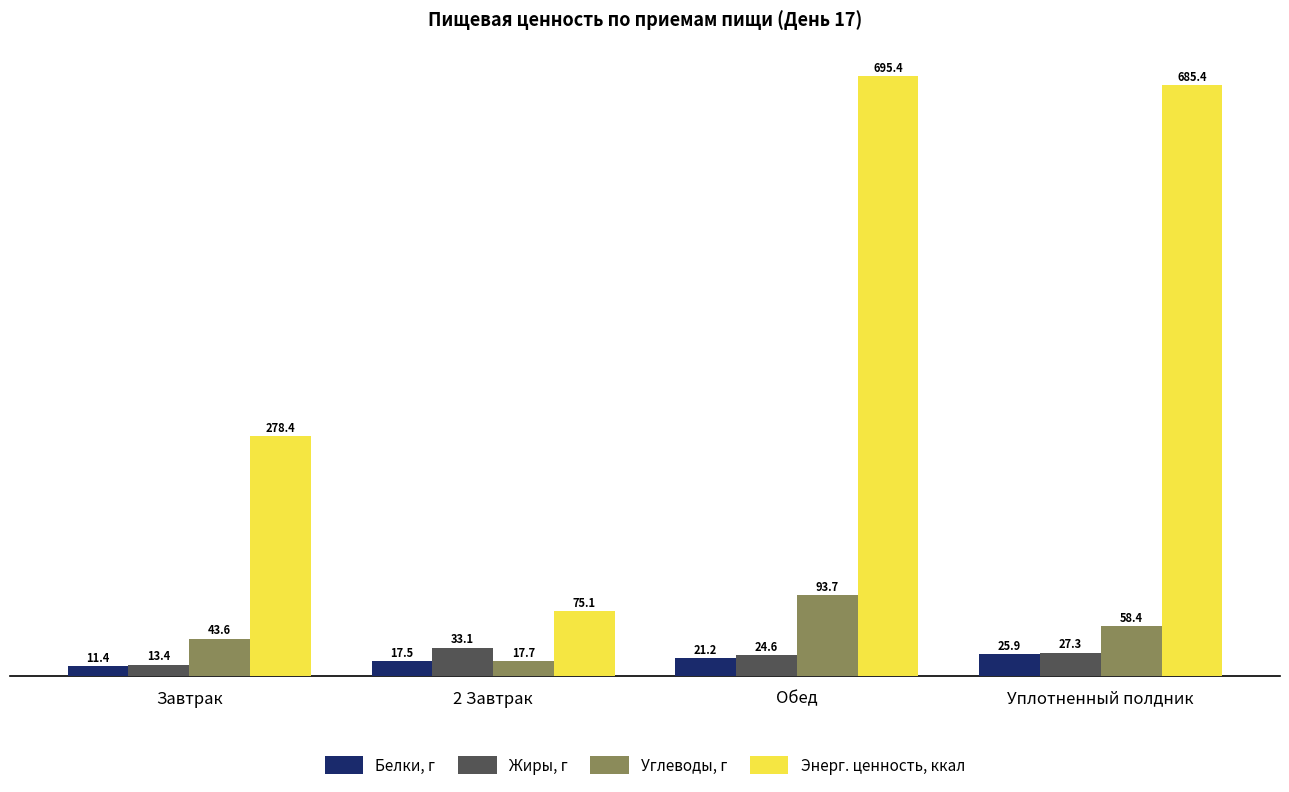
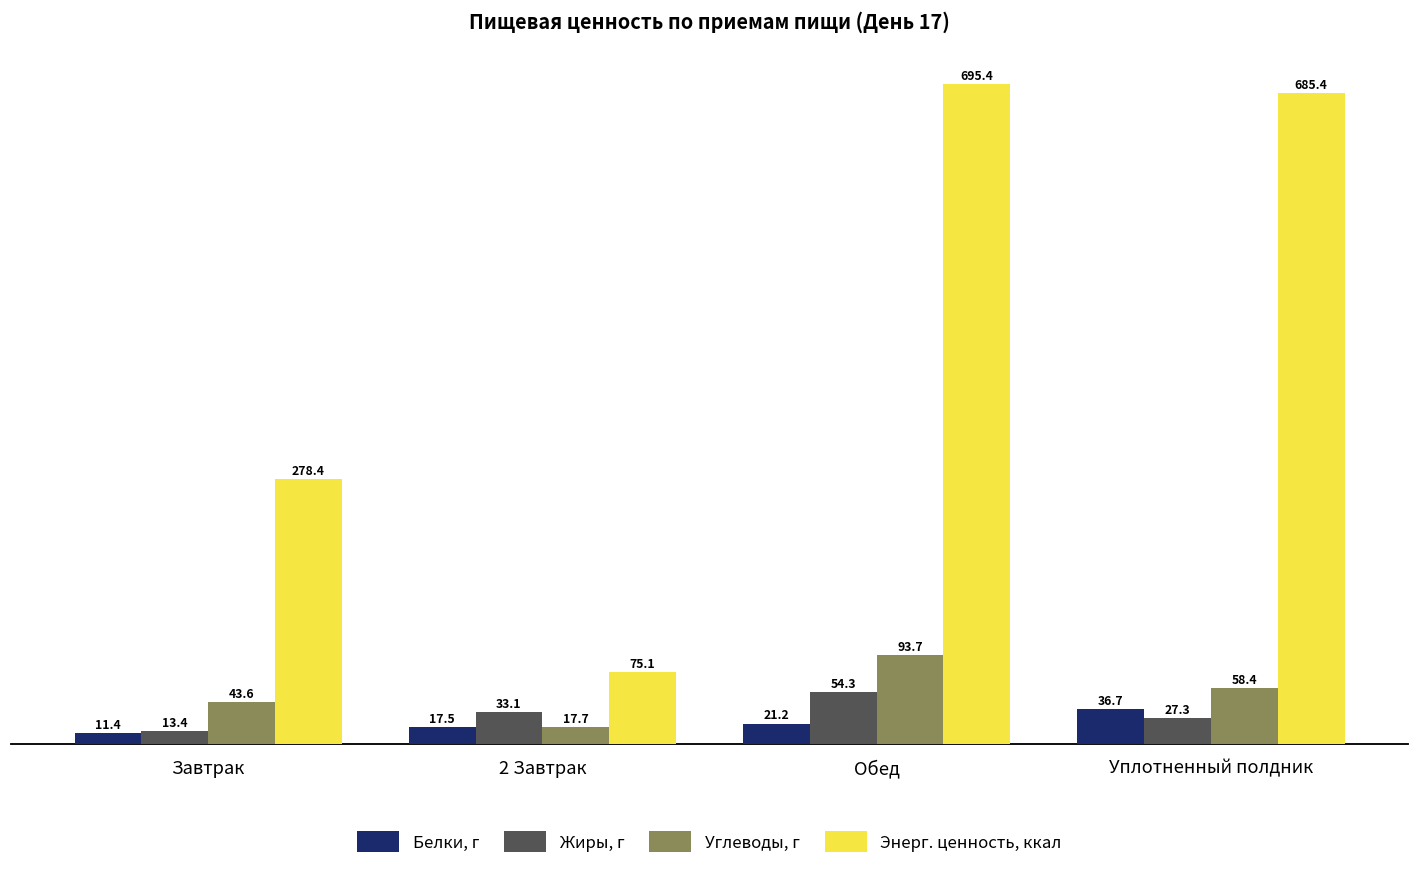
  {
    "Белки, г": {
      "Завтрак": 11.4,
      "2 Завтрак": 17.5,
      "Обед": 21.2,
-     "Уплотненный полдник": 25.9
+     "Уплотненный полдник": 36.7
    },
    "Жиры, г": {
      "Завтрак": 13.4,
      "2 Завтрак": 33.1,
-     "Обед": 24.6,
+     "Обед": 54.3,
      "Уплотненный полдник": 27.3
    },
    "Углеводы, г": {
      "Завтрак": 43.6,
      "2 Завтрак": 17.7,
      "Обед": 93.7,
      "Уплотненный полдник": 58.4
    },
    "Энерг. ценность, ккал": {
      "Завтрак": 278.4,
      "2 Завтрак": 75.1,
      "Обед": 695.4,
      "Уплотненный полдник": 685.4
    }
  }
